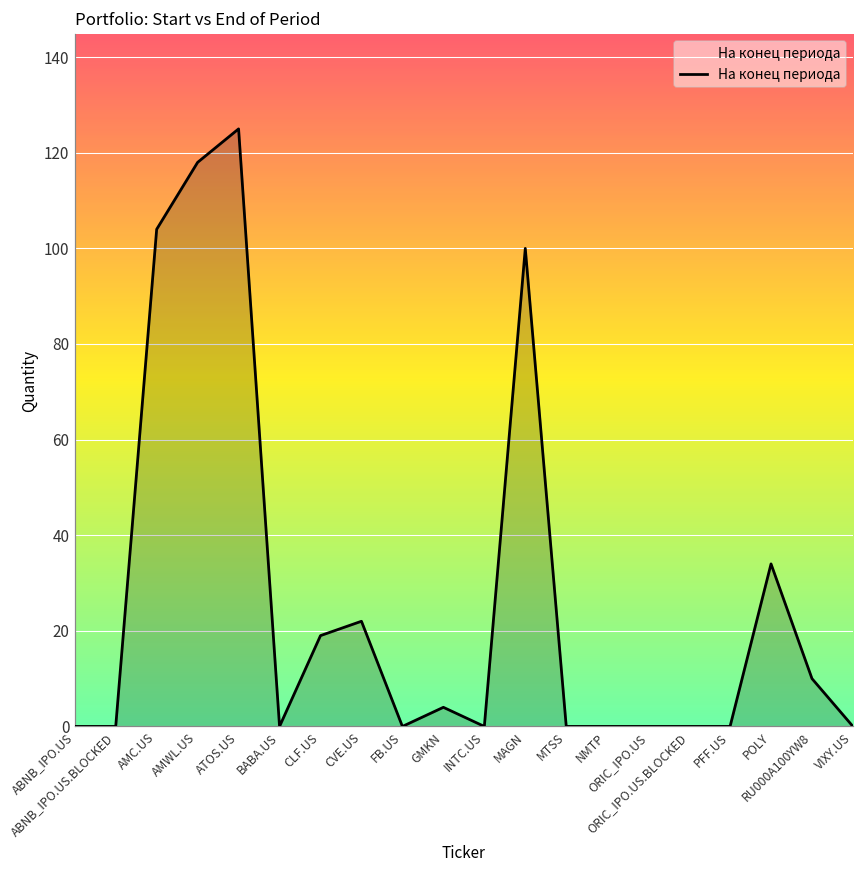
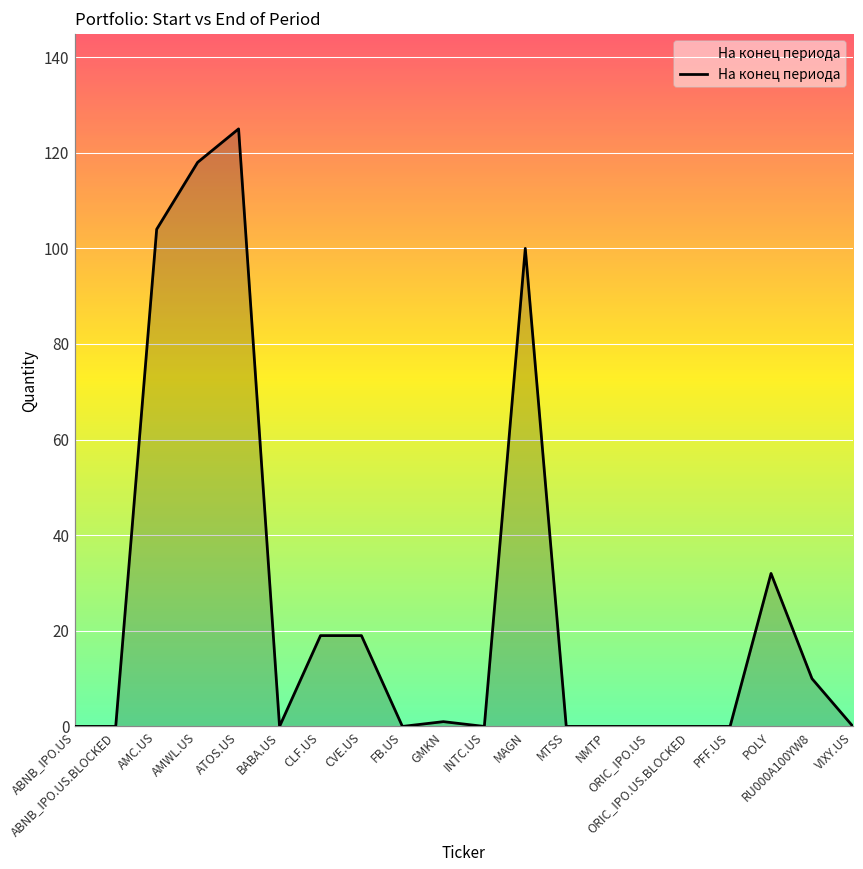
  {
    "ABNB_IPO.US": 0,
    "ABNB_IPO.US.BLOCKED": 0,
    "AMC.US": 104,
    "AMWL.US": 118,
    "ATOS.US": 125,
    "BABA.US": 0,
    "CLF.US": 19,
-   "CVE.US": 22,
+   "CVE.US": 19,
    "FB.US": 0,
-   "GMKN": 4,
+   "GMKN": 1,
    "INTC.US": 0,
    "MAGN": 100,
    "MTSS": 0,
    "NMTP": 0,
    "ORIC_IPO.US": 0,
    "ORIC_IPO.US.BLOCKED": 0,
    "PFF.US": 0,
-   "POLY": 34,
+   "POLY": 32,
    "RU000A100YW8": 10,
    "VIXY.US": 0
  }
